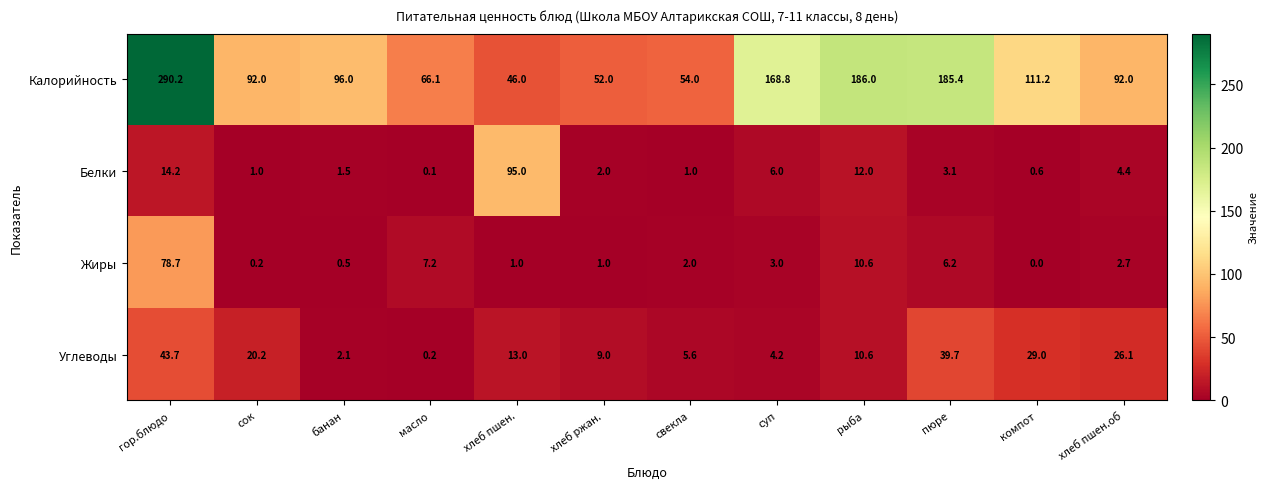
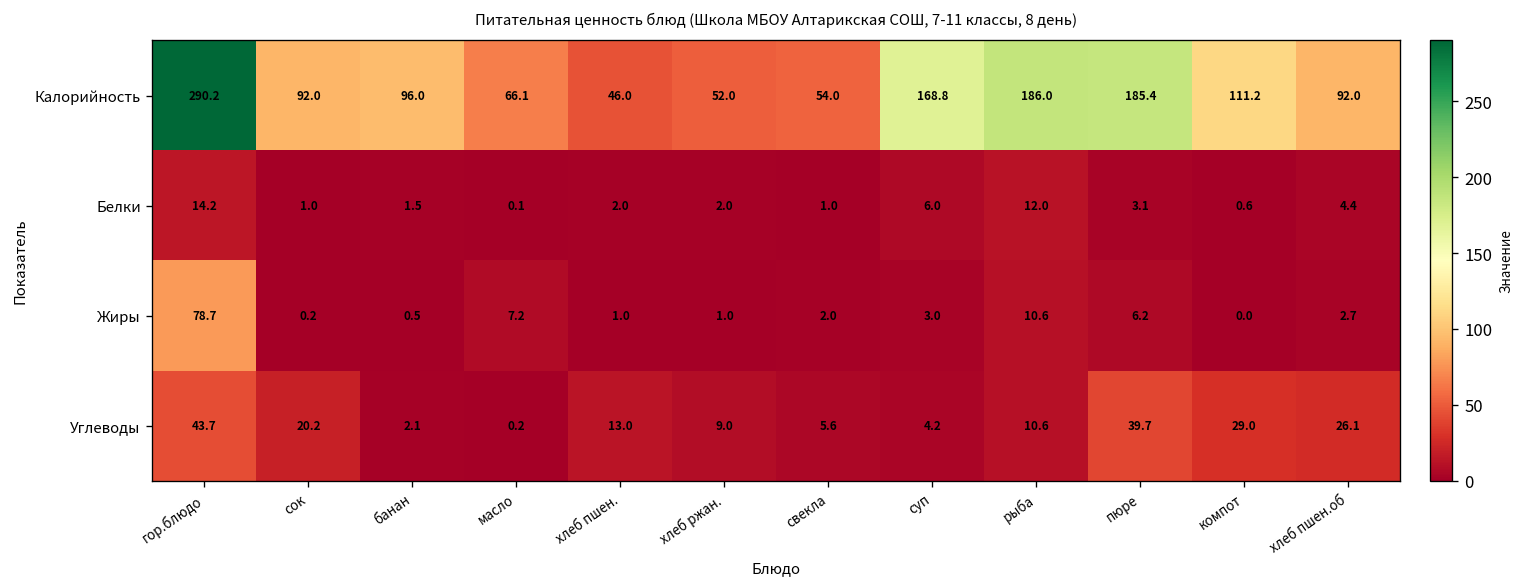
  {
    "Калорийность": {
      "гор.блюдо": 290.2,
      "сок": 92.0,
      "банан": 96.0,
      "масло": 66.1,
      "хлеб пшен.": 46.0,
      "хлеб ржан.": 52.0,
      "свекла": 54.0,
      "суп": 168.8,
      "рыба": 186.0,
      "пюре": 185.4,
      "компот": 111.2,
      "хлеб пшен.об": 92.0
    },
    "Белки": {
      "гор.блюдо": 14.2,
      "сок": 1.0,
      "банан": 1.5,
      "масло": 0.1,
-     "хлеб пшен.": 95.0,
+     "хлеб пшен.": 2.0,
      "хлеб ржан.": 2.0,
      "свекла": 1.0,
      "суп": 6.0,
      "рыба": 12.0,
      "пюре": 3.1,
      "компот": 0.6,
      "хлеб пшен.об": 4.4
    },
    "Жиры": {
      "гор.блюдо": 78.7,
      "сок": 0.2,
      "банан": 0.5,
      "масло": 7.2,
      "хлеб пшен.": 1.0,
      "хлеб ржан.": 1.0,
      "свекла": 2.0,
      "суп": 3.0,
      "рыба": 10.6,
      "пюре": 6.2,
      "компот": 0.0,
      "хлеб пшен.об": 2.7
    },
    "Углеводы": {
      "гор.блюдо": 43.7,
      "сок": 20.2,
      "банан": 2.1,
      "масло": 0.2,
      "хлеб пшен.": 13.0,
      "хлеб ржан.": 9.0,
      "свекла": 5.6,
      "суп": 4.2,
      "рыба": 10.6,
      "пюре": 39.7,
      "компот": 29.0,
      "хлеб пшен.об": 26.1
    }
  }
